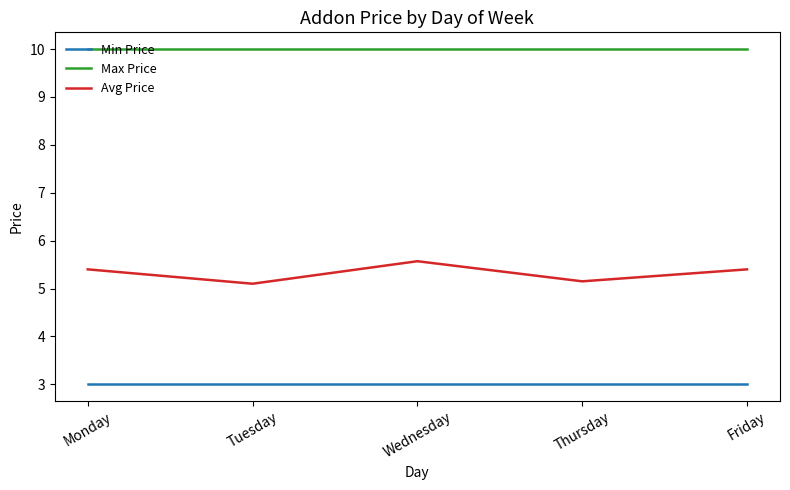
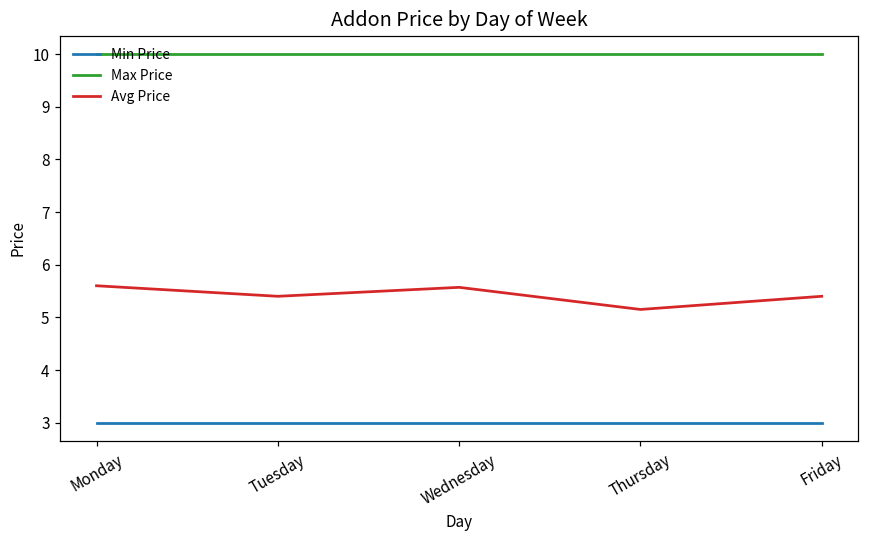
  {
    "Min Price": {
      "Monday": 3.0,
      "Tuesday": 3.0,
      "Wednesday": 3.0,
      "Thursday": 3.0,
      "Friday": 3.0
    },
    "Max Price": {
      "Monday": 10.0,
      "Tuesday": 10.0,
      "Wednesday": 10.0,
      "Thursday": 10.0,
      "Friday": 10.0
    },
    "Avg Price": {
-     "Monday": 5.4,
-     "Tuesday": 5.1,
+     "Monday": 5.6,
+     "Tuesday": 5.4,
      "Wednesday": 5.6,
      "Thursday": 5.2,
      "Friday": 5.4
    }
  }
